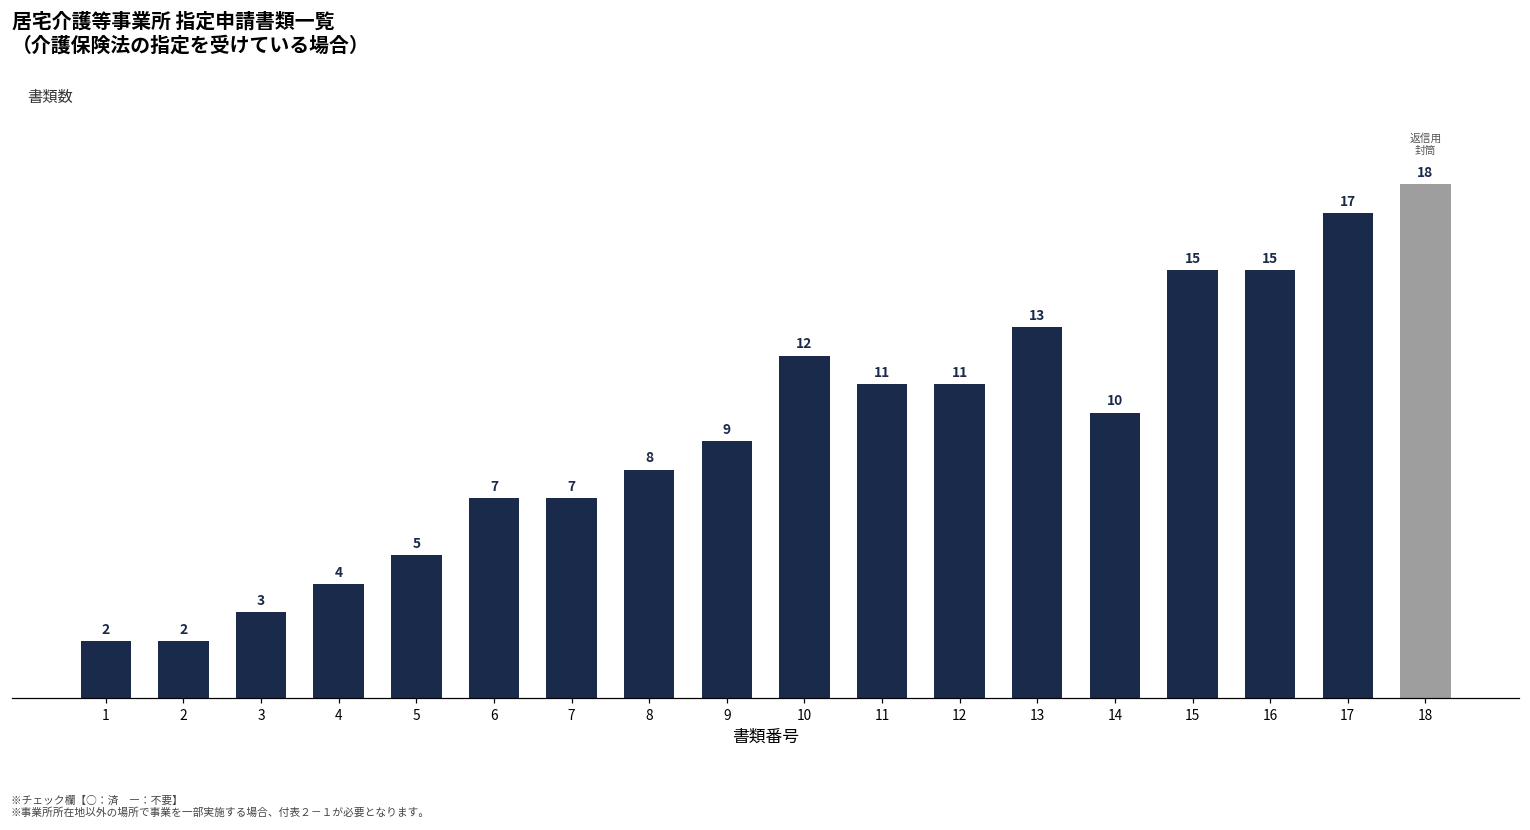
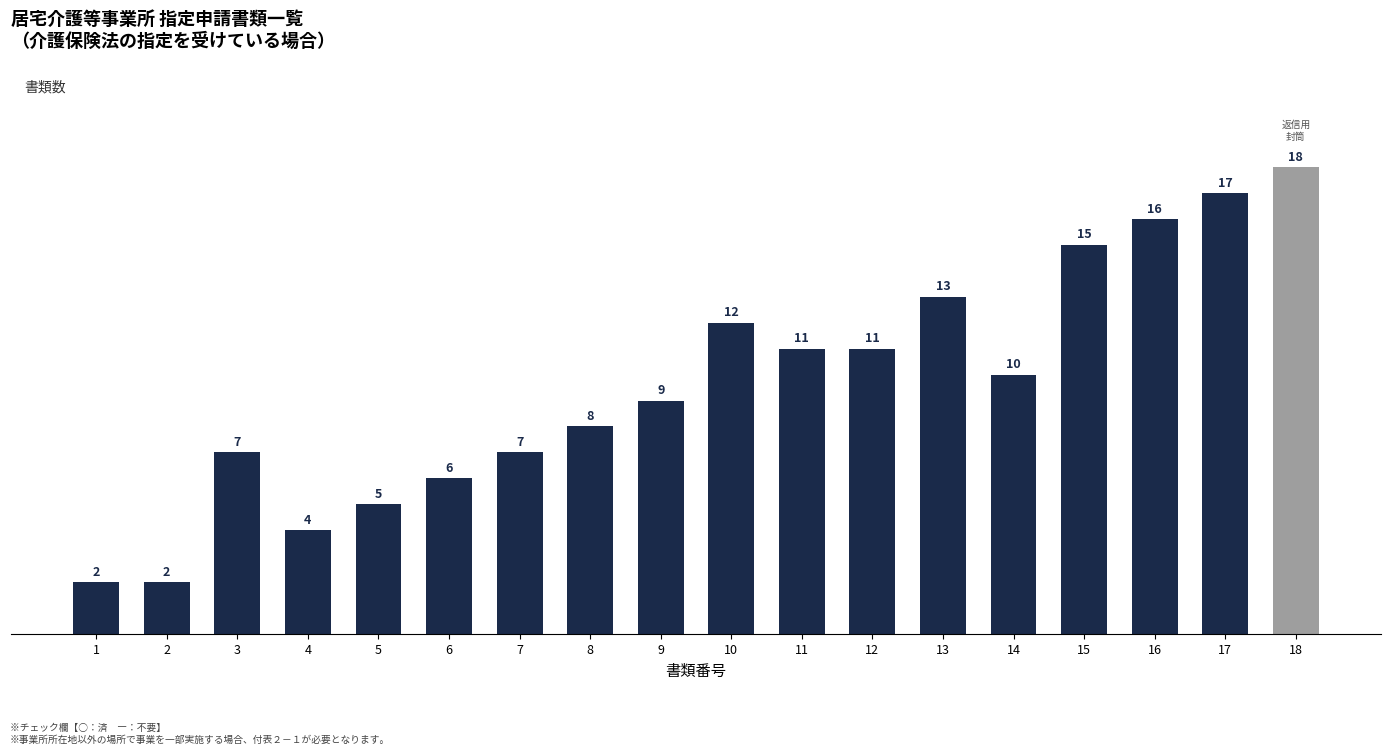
  {
    "1": 2,
    "2": 2,
-   "3": 3,
+   "3": 7,
    "4": 4,
    "5": 5,
-   "6": 7,
+   "6": 6,
    "7": 7,
    "8": 8,
    "9": 9,
    "10": 12,
    "11": 11,
    "12": 11,
    "13": 13,
    "14": 10,
    "15": 15,
-   "16": 15,
+   "16": 16,
    "17": 17,
    "18": 18
  }
